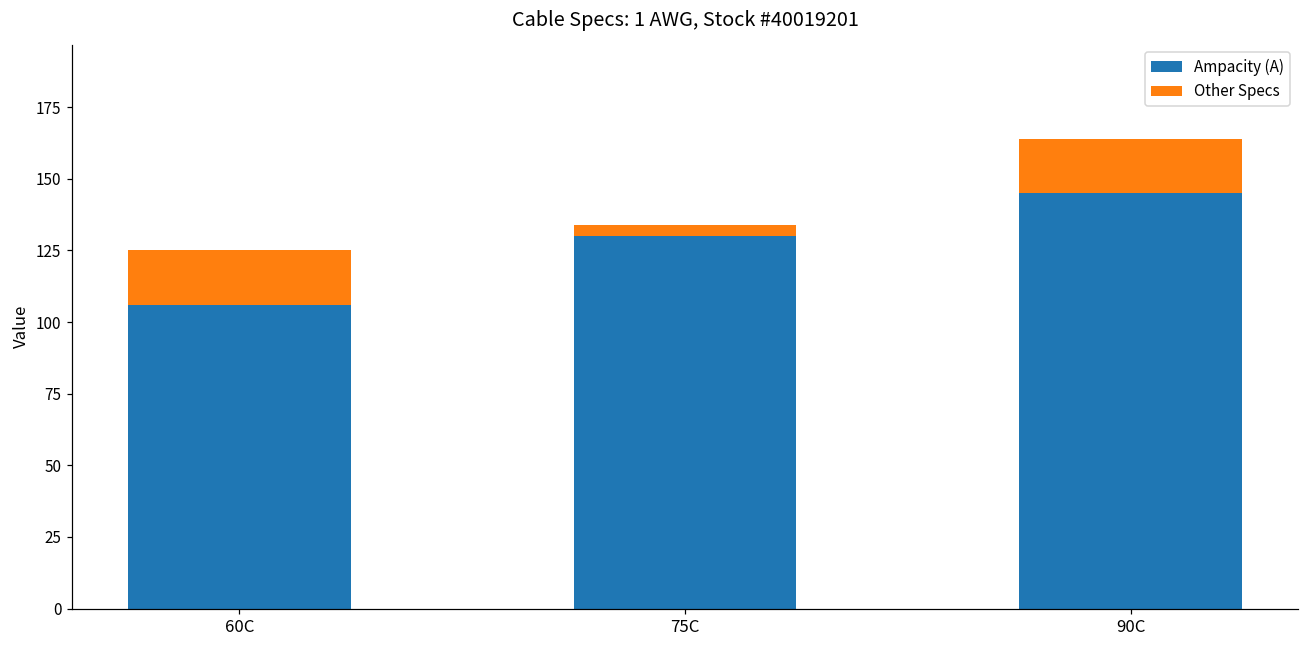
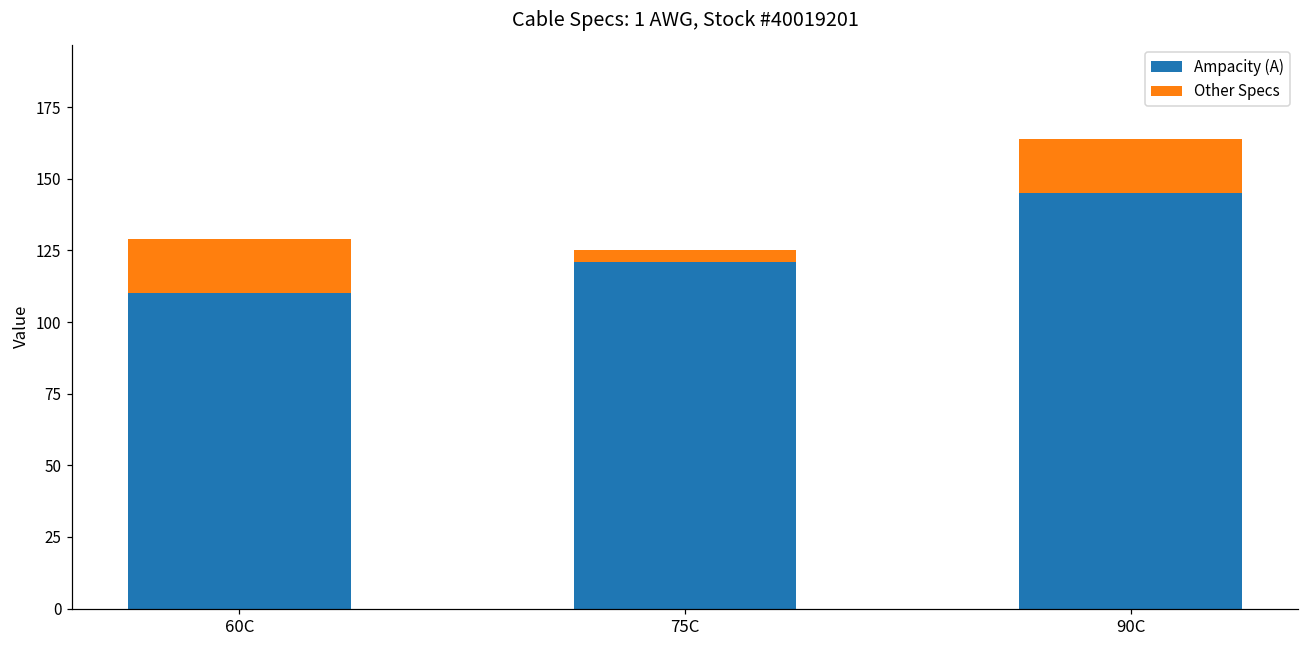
  {
    "Ampacity (A)": {
-     "60C": 106,
-     "75C": 130,
+     "60C": 110,
+     "75C": 121,
      "90C": 145
    },
    "Other Specs": {
      "60C": 19,
      "75C": 4,
      "90C": 19
    }
  }
